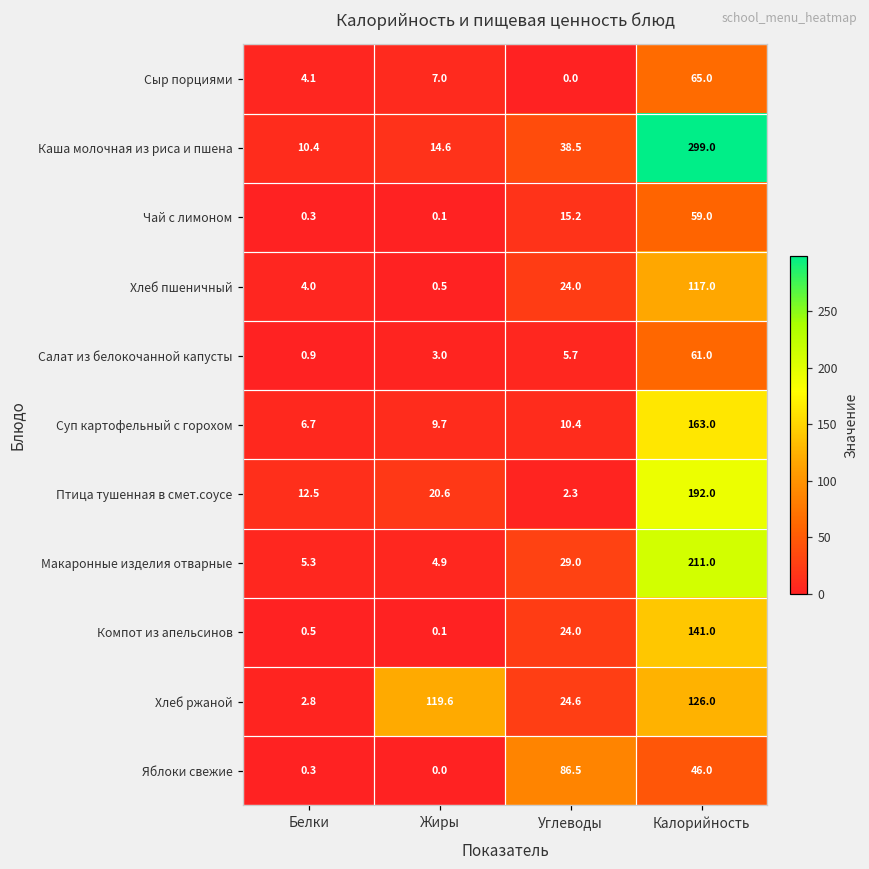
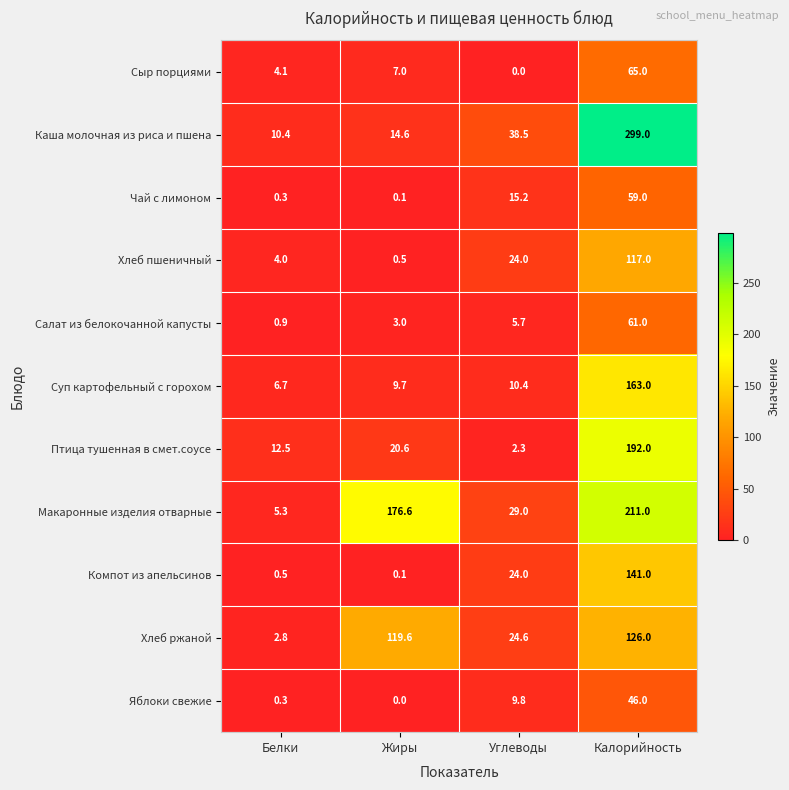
  {
    "Сыр порциями": {
      "Белки": 4.1,
      "Жиры": 7.0,
      "Углеводы": 0.0,
      "Калорийность": 65.0
    },
    "Каша молочная из риса и пшена": {
      "Белки": 10.4,
      "Жиры": 14.6,
      "Углеводы": 38.5,
      "Калорийность": 299.0
    },
    "Чай с лимоном": {
      "Белки": 0.3,
      "Жиры": 0.1,
      "Углеводы": 15.2,
      "Калорийность": 59.0
    },
    "Хлеб пшеничный": {
      "Белки": 4.0,
      "Жиры": 0.5,
      "Углеводы": 24.0,
      "Калорийность": 117.0
    },
    "Салат из белокочанной капусты": {
      "Белки": 0.9,
      "Жиры": 3.0,
      "Углеводы": 5.7,
      "Калорийность": 61.0
    },
    "Суп картофельный с горохом": {
      "Белки": 6.7,
      "Жиры": 9.7,
      "Углеводы": 10.4,
      "Калорийность": 163.0
    },
    "Птица тушенная в смет.соусе": {
      "Белки": 12.5,
      "Жиры": 20.6,
      "Углеводы": 2.3,
      "Калорийность": 192.0
    },
    "Макаронные изделия отварные": {
      "Белки": 5.3,
-     "Жиры": 4.9,
+     "Жиры": 176.6,
      "Углеводы": 29.0,
      "Калорийность": 211.0
    },
    "Компот из апельсинов": {
      "Белки": 0.5,
      "Жиры": 0.1,
      "Углеводы": 24.0,
      "Калорийность": 141.0
    },
    "Хлеб ржаной": {
      "Белки": 2.8,
      "Жиры": 119.6,
      "Углеводы": 24.6,
      "Калорийность": 126.0
    },
    "Яблоки свежие": {
      "Белки": 0.3,
      "Жиры": 0.0,
-     "Углеводы": 86.5,
+     "Углеводы": 9.8,
      "Калорийность": 46.0
    }
  }
